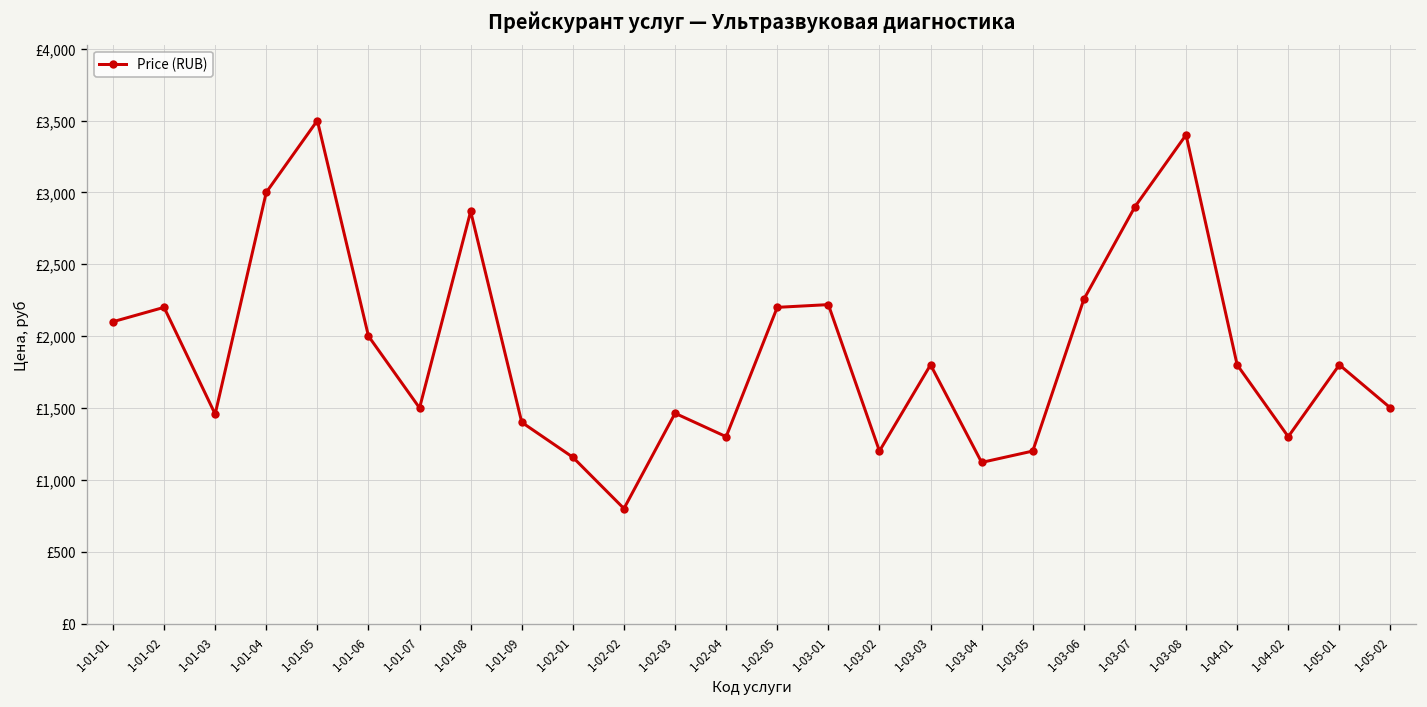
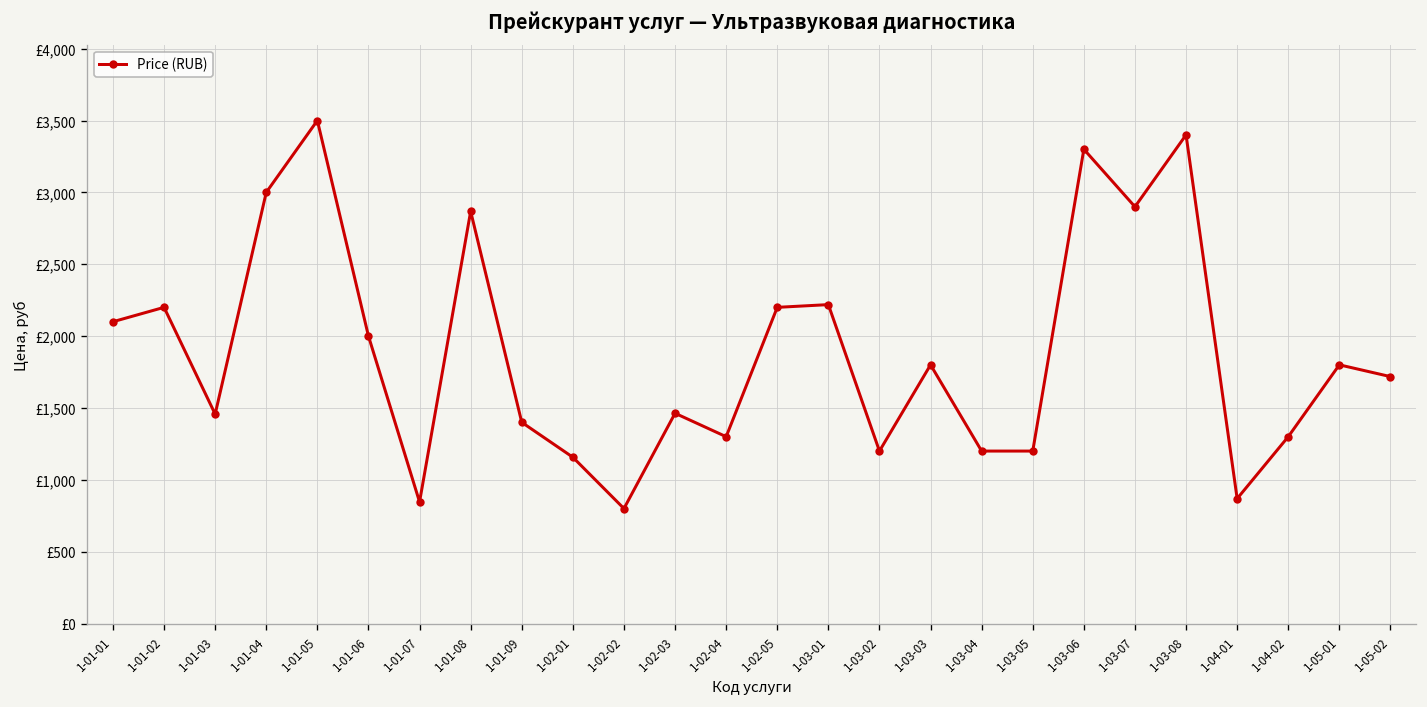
  {
    "1-01-01": "£2,100",
    "1-01-02": "£2,200",
    "1-01-03": "£1,460",
    "1-01-04": "£3,000",
    "1-01-05": "£3,500",
    "1-01-06": "£2,000",
-   "1-01-07": "£1,500",
+   "1-01-07": "£850",
    "1-01-08": "£2,870",
    "1-01-09": "£1,400",
    "1-02-01": "£1,160",
    "1-02-02": "£800",
    "1-02-03": "£1,460",
    "1-02-04": "£1,300",
    "1-02-05": "£2,200",
    "1-03-01": "£2,220",
    "1-03-02": "£1,200",
    "1-03-03": "£1,800",
-   "1-03-04": "£1,120",
+   "1-03-04": "£1,200",
    "1-03-05": "£1,200",
-   "1-03-06": "£2,260",
+   "1-03-06": "£3,300",
    "1-03-07": "£2,900",
    "1-03-08": "£3,400",
-   "1-04-01": "£1,800",
+   "1-04-01": "£870",
    "1-04-02": "£1,300",
    "1-05-01": "£1,800",
-   "1-05-02": "£1,500"
+   "1-05-02": "£1,720"
  }
